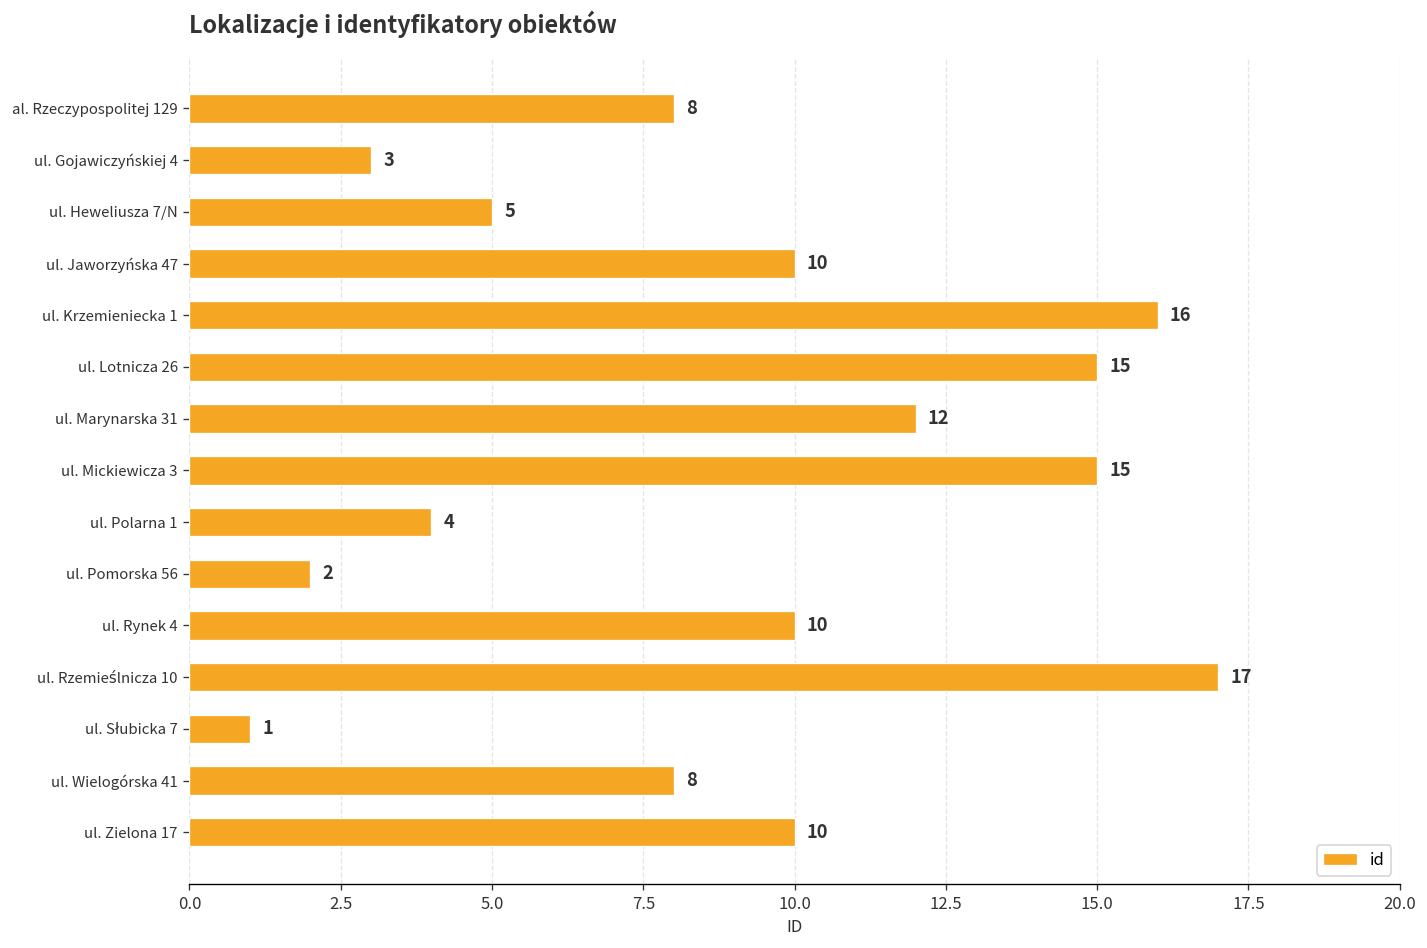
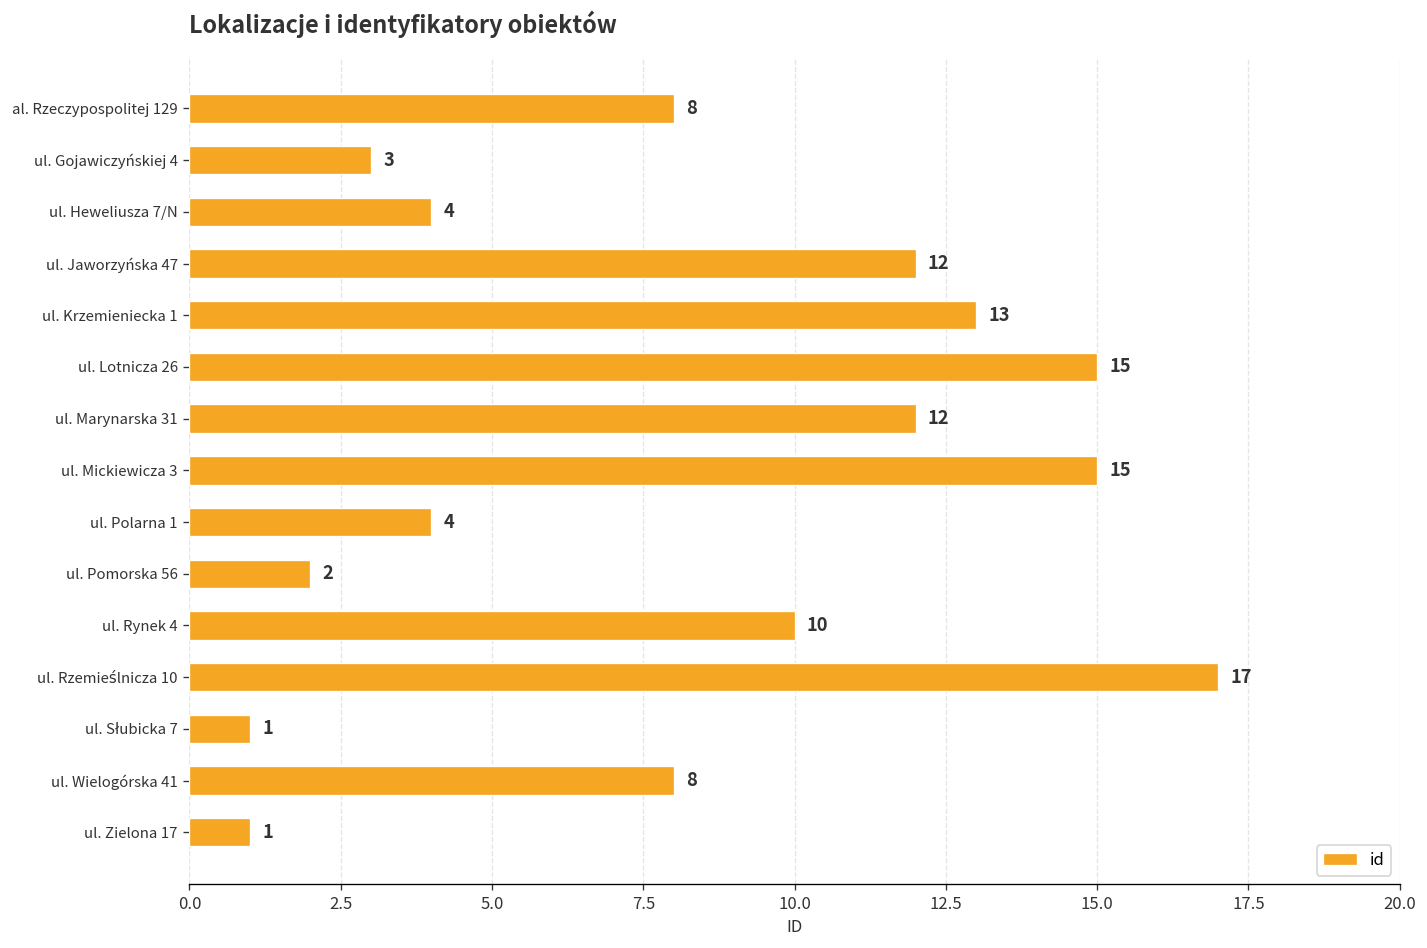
  {
    "al. Rzeczypospolitej 129": 8,
    "ul. Gojawiczyńskiej 4": 3,
-   "ul. Heweliusza 7/N": 5,
-   "ul. Jaworzyńska 47": 10,
-   "ul. Krzemieniecka 1": 16,
+   "ul. Heweliusza 7/N": 4,
+   "ul. Jaworzyńska 47": 12,
+   "ul. Krzemieniecka 1": 13,
    "ul. Lotnicza 26": 15,
    "ul. Marynarska 31": 12,
    "ul. Mickiewicza 3": 15,
    "ul. Polarna 1": 4,
    "ul. Pomorska 56": 2,
    "ul. Rynek 4": 10,
    "ul. Rzemieślnicza 10": 17,
    "ul. Słubicka 7": 1,
    "ul. Wielogórska 41": 8,
-   "ul. Zielona 17": 10
+   "ul. Zielona 17": 1
  }
